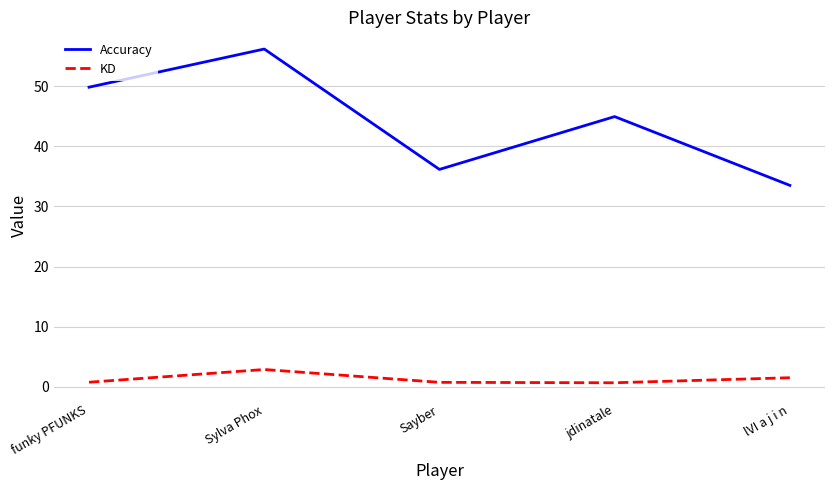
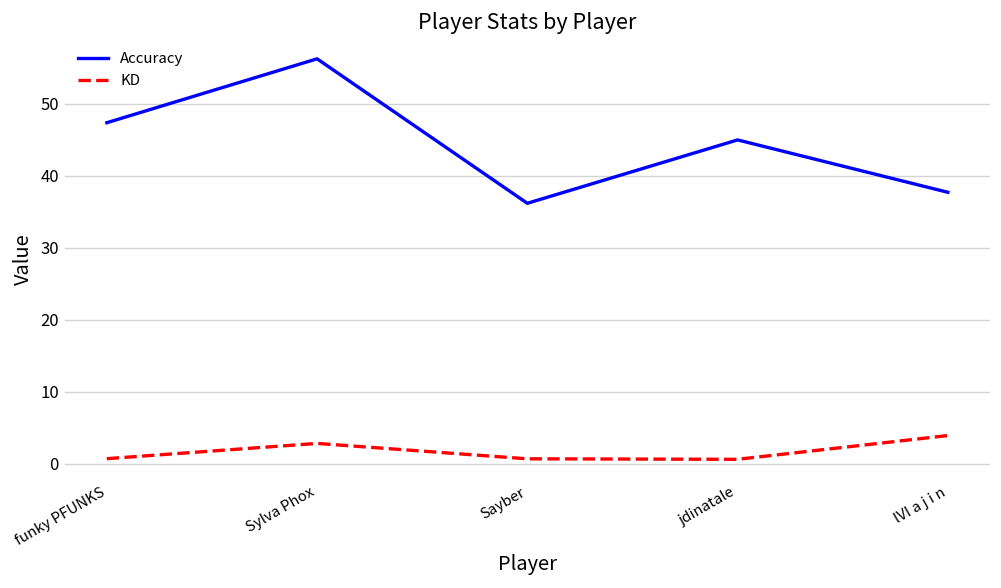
  {
    "Accuracy": {
-     "funky PFUNKS": 50,
+     "funky PFUNKS": 47,
      "Sylva Phox": 56,
      "Sayber": 36,
      "jdinatale": 45,
-     "lVI a j i n": 34
+     "lVI a j i n": 38
    },
    "KD": {
      "funky PFUNKS": 1,
      "Sylva Phox": 3,
      "Sayber": 1,
      "jdinatale": 1,
-     "lVI a j i n": 1
+     "lVI a j i n": 4
    }
  }
